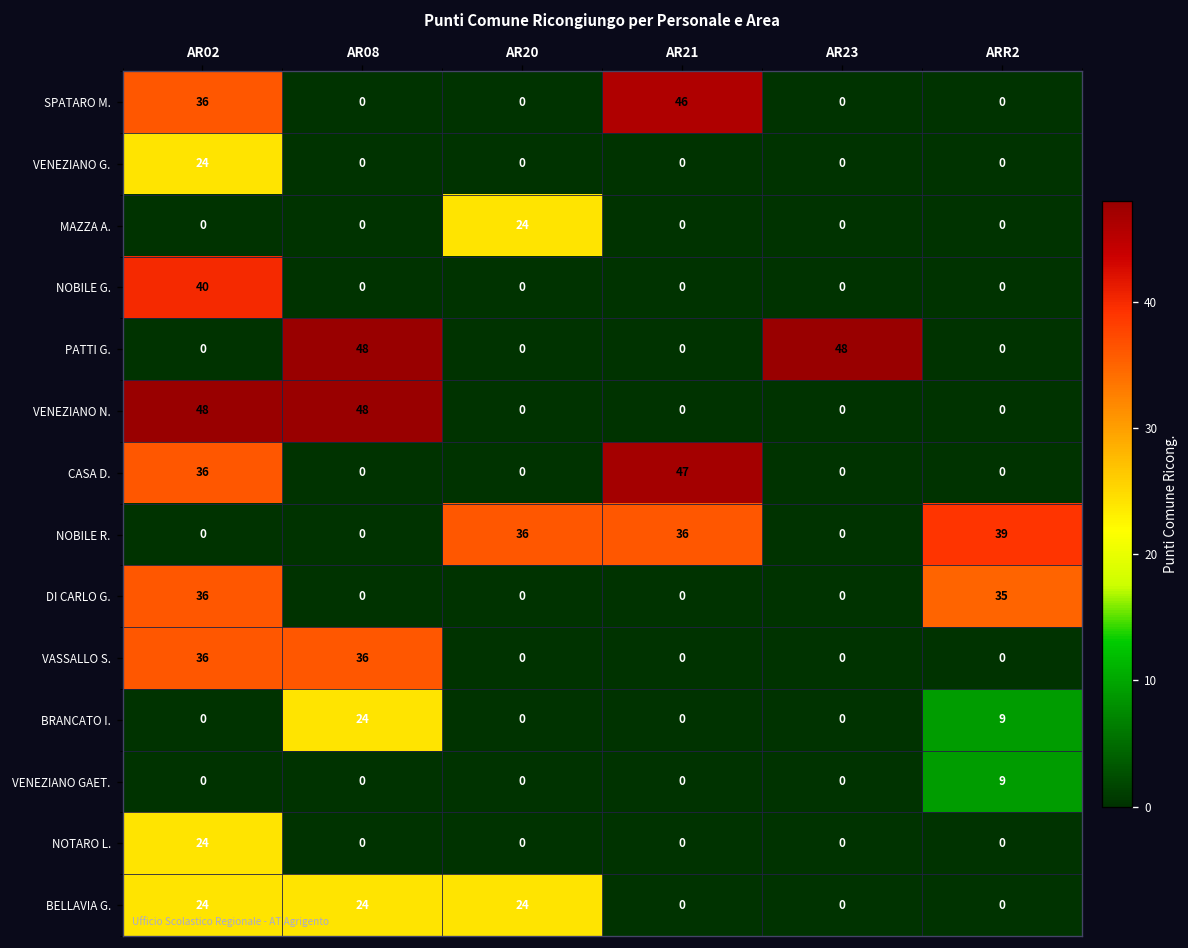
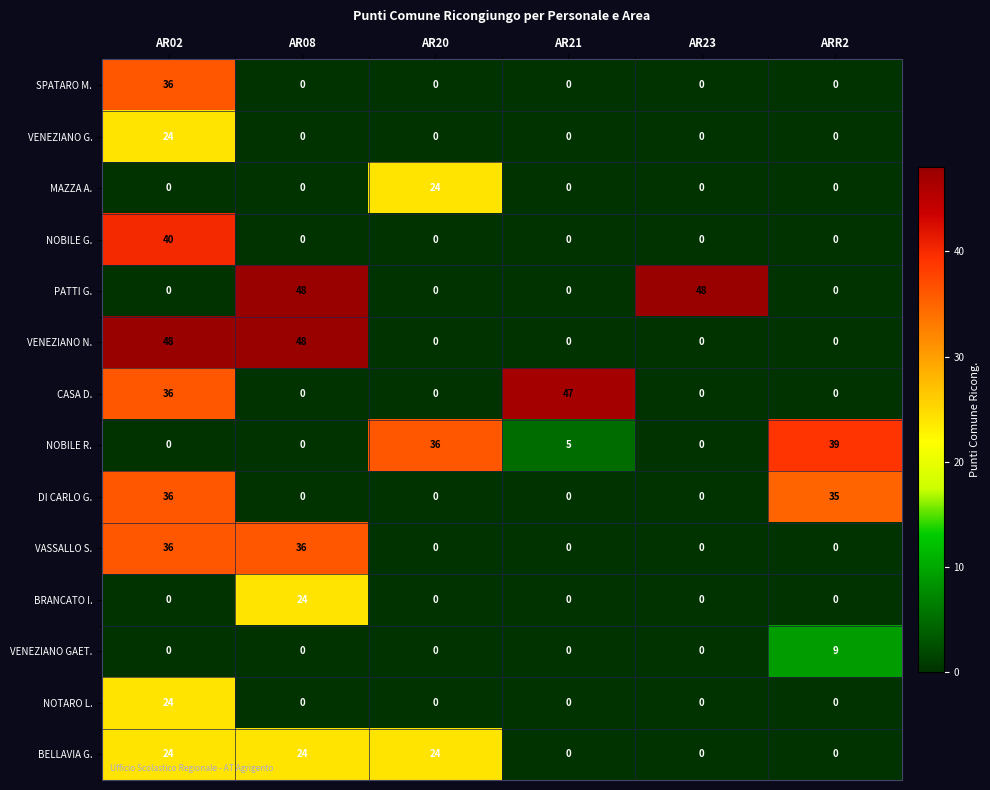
  {
    "SPATARO M.": {
      "AR02": 36,
      "AR08": 0,
      "AR20": 0,
-     "AR21": 46,
+     "AR21": 0,
      "AR23": 0,
      "ARR2": 0
    },
    "VENEZIANO G.": {
      "AR02": 24,
      "AR08": 0,
      "AR20": 0,
      "AR21": 0,
      "AR23": 0,
      "ARR2": 0
    },
    "MAZZA A.": {
      "AR02": 0,
      "AR08": 0,
      "AR20": 24,
      "AR21": 0,
      "AR23": 0,
      "ARR2": 0
    },
    "NOBILE G.": {
      "AR02": 40,
      "AR08": 0,
      "AR20": 0,
      "AR21": 0,
      "AR23": 0,
      "ARR2": 0
    },
    "PATTI G.": {
      "AR02": 0,
      "AR08": 48,
      "AR20": 0,
      "AR21": 0,
      "AR23": 48,
      "ARR2": 0
    },
    "VENEZIANO N.": {
      "AR02": 48,
      "AR08": 48,
      "AR20": 0,
      "AR21": 0,
      "AR23": 0,
      "ARR2": 0
    },
    "CASA D.": {
      "AR02": 36,
      "AR08": 0,
      "AR20": 0,
      "AR21": 47,
      "AR23": 0,
      "ARR2": 0
    },
    "NOBILE R.": {
      "AR02": 0,
      "AR08": 0,
      "AR20": 36,
-     "AR21": 36,
+     "AR21": 5,
      "AR23": 0,
      "ARR2": 39
    },
    "DI CARLO G.": {
      "AR02": 36,
      "AR08": 0,
      "AR20": 0,
      "AR21": 0,
      "AR23": 0,
      "ARR2": 35
    },
    "VASSALLO S.": {
      "AR02": 36,
      "AR08": 36,
      "AR20": 0,
      "AR21": 0,
      "AR23": 0,
      "ARR2": 0
    },
    "BRANCATO I.": {
      "AR02": 0,
      "AR08": 24,
      "AR20": 0,
      "AR21": 0,
      "AR23": 0,
-     "ARR2": 9
+     "ARR2": 0
    },
    "VENEZIANO GAET.": {
      "AR02": 0,
      "AR08": 0,
      "AR20": 0,
      "AR21": 0,
      "AR23": 0,
      "ARR2": 9
    },
    "NOTARO L.": {
      "AR02": 24,
      "AR08": 0,
      "AR20": 0,
      "AR21": 0,
      "AR23": 0,
      "ARR2": 0
    },
    "BELLAVIA G.": {
      "AR08": 24,
      "AR20": 24,
      "AR21": 0,
      "AR23": 0,
      "ARR2": 0
    }
  }
